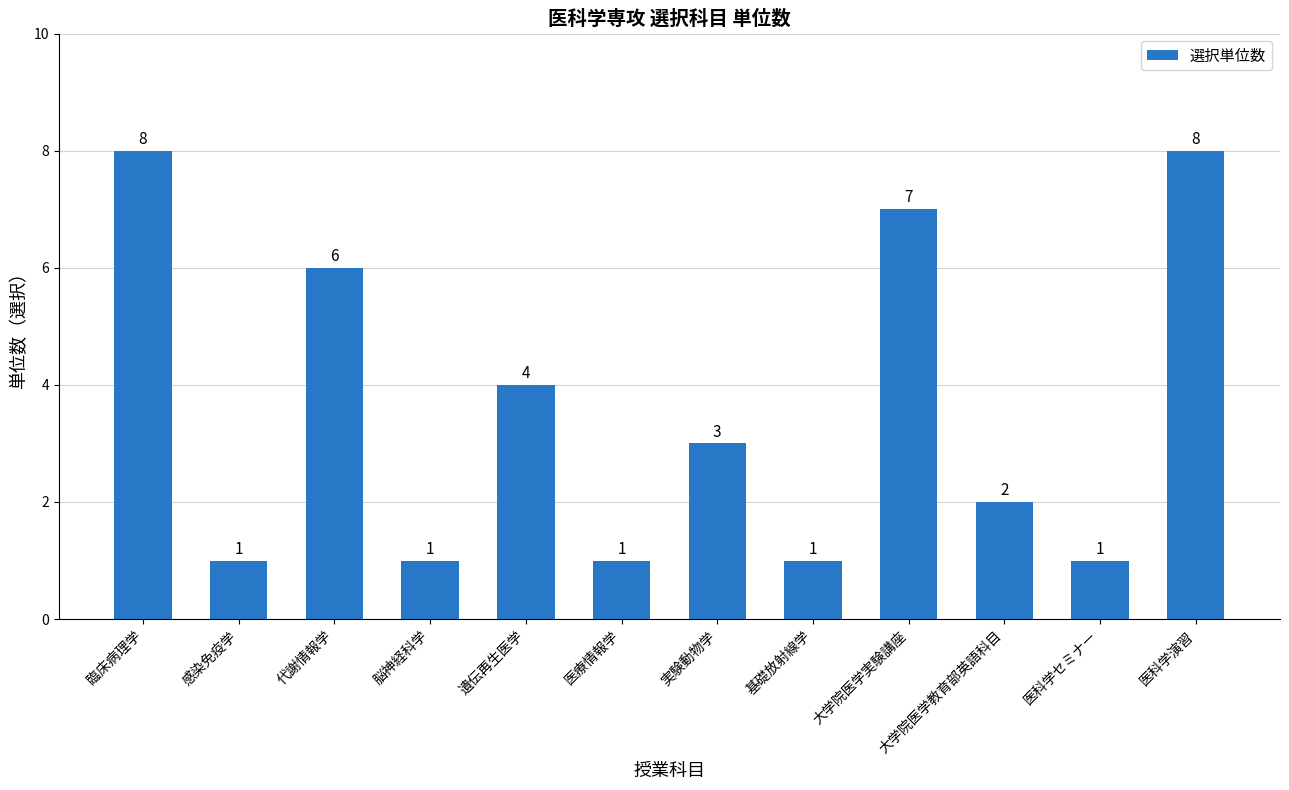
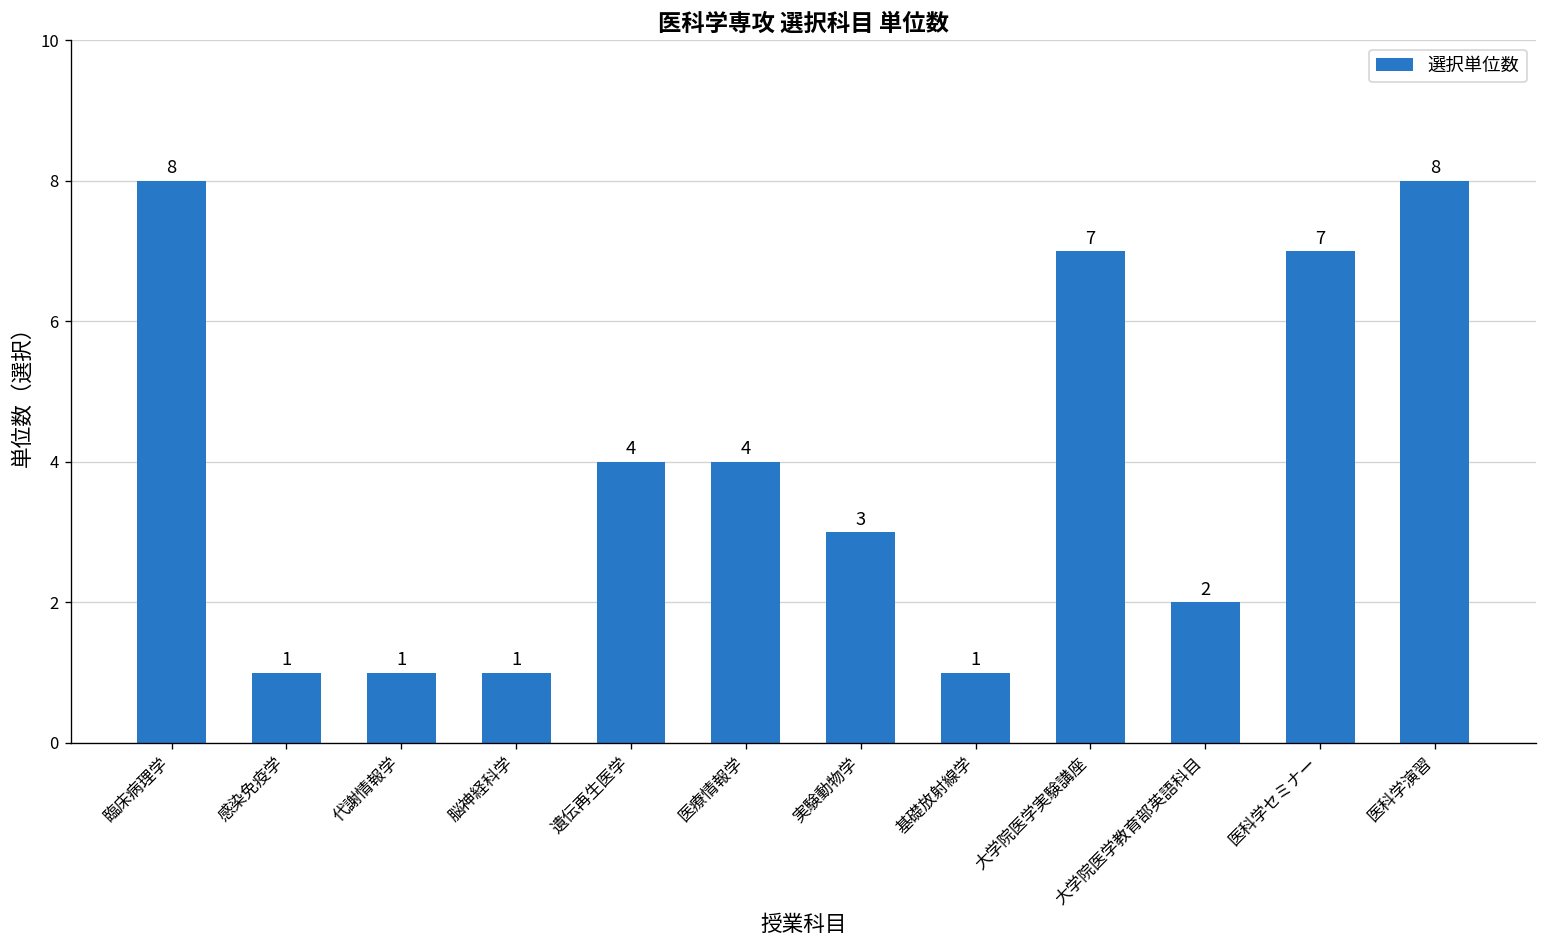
  {
    "臨床病理学": 8,
    "感染免疫学": 1,
-   "代謝情報学": 6,
+   "代謝情報学": 1,
    "脳神経科学": 1,
    "遺伝再生医学": 4,
-   "医療情報学": 1,
+   "医療情報学": 4,
    "実験動物学": 3,
    "基礎放射線学": 1,
    "大学院医学実験講座": 7,
    "大学院医学教育部英語科目": 2,
-   "医科学セミナー": 1,
+   "医科学セミナー": 7,
    "医科学演習": 8
  }
